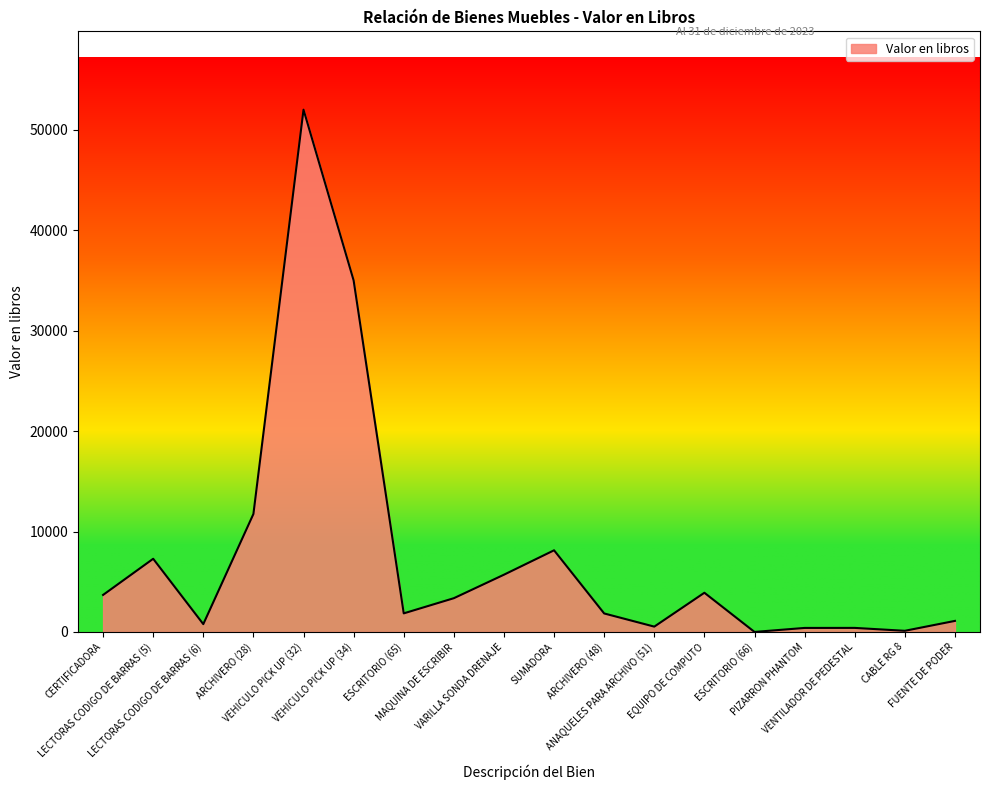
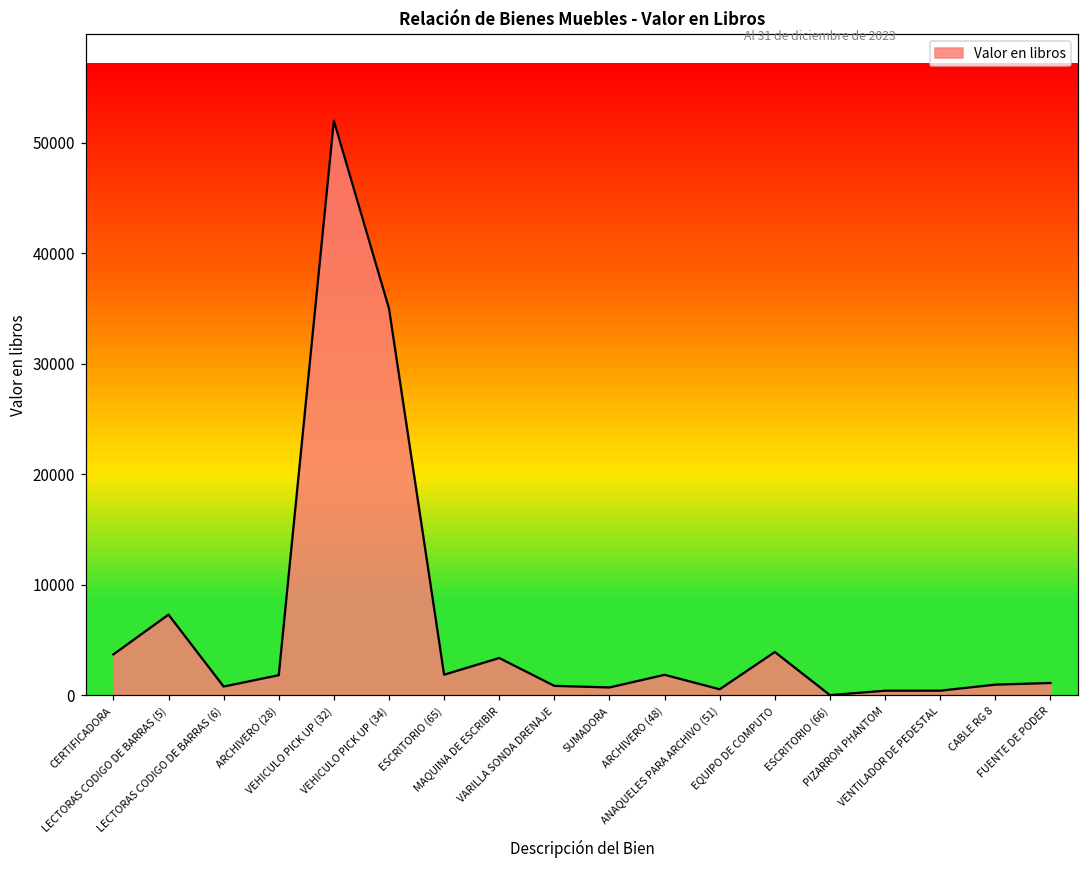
  {
    "CERTIFICADORA": 3700,
    "LECTORAS CODIGO DE BARRAS (5)": 7300,
    "LECTORAS CODIGO DE BARRAS (6)": 800,
-   "ARCHIVERO (28)": 11700,
+   "ARCHIVERO (28)": 1800,
    "VEHICULO PICK UP (32)": 52000,
    "VEHICULO PICK UP (34)": 35000,
    "ESCRITORIO (65)": 1800,
    "MAQUINA DE ESCRIBIR": 3400,
-   "VARILLA SONDA DRENAJE": 5700,
-   "SUMADORA": 8100,
+   "VARILLA SONDA DRENAJE": 800,
+   "SUMADORA": 700,
    "ARCHIVERO (48)": 1800,
    "ANAQUELES PARA ARCHIVO (51)": 500,
    "EQUIPO DE COMPUTO": 3900,
    "ESCRITORIO (66)": 0,
    "PIZARRON PHANTOM": 400,
    "VENTILADOR DE PEDESTAL": 400,
-   "CABLE RG 8": 100,
+   "CABLE RG 8": 1000,
    "FUENTE DE PODER": 1100
  }
